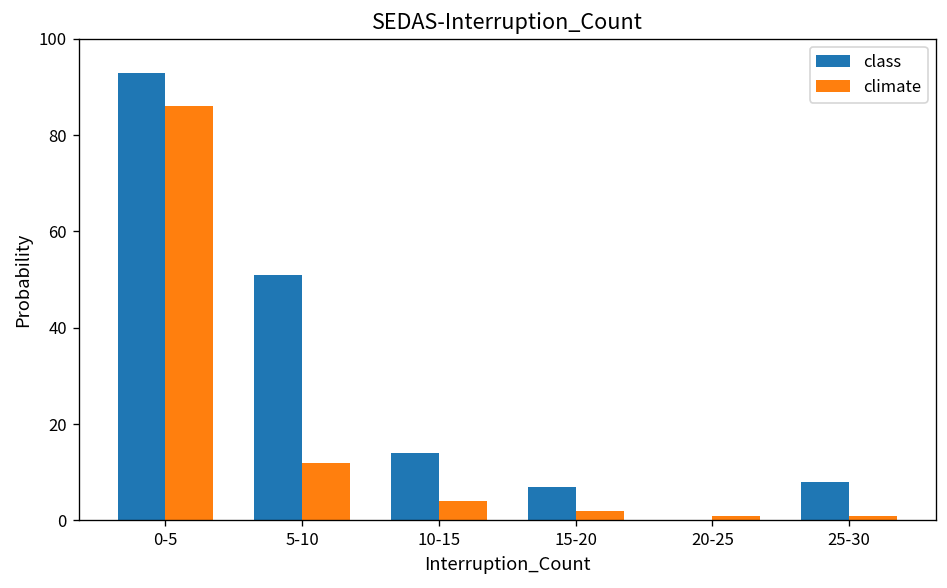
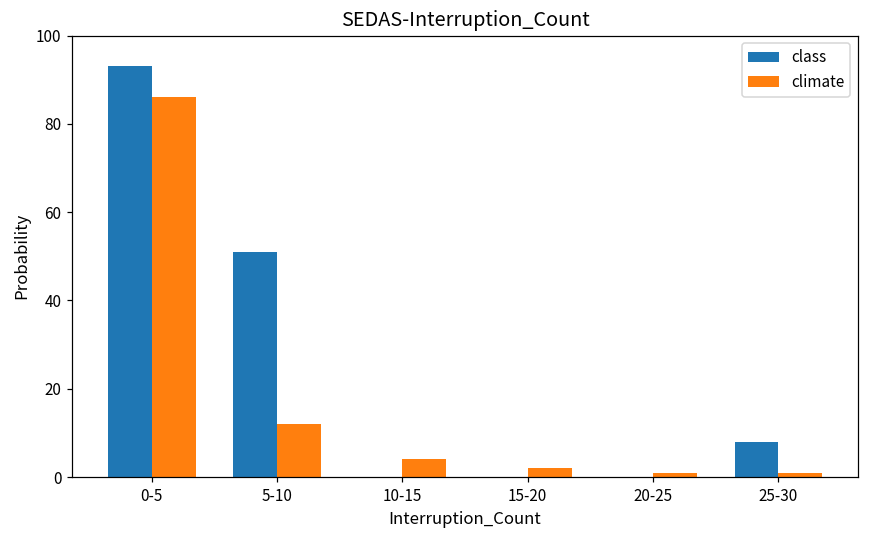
  {
    "class": {
      "0-5": 93,
      "5-10": 51,
-     "10-15": 14,
-     "15-20": 7,
+     "10-15": 0,
+     "15-20": 0,
      "20-25": 0,
      "25-30": 8
    },
    "climate": {
      "0-5": 86,
      "5-10": 12,
      "10-15": 4,
      "15-20": 2,
      "20-25": 1,
      "25-30": 1
    }
  }
